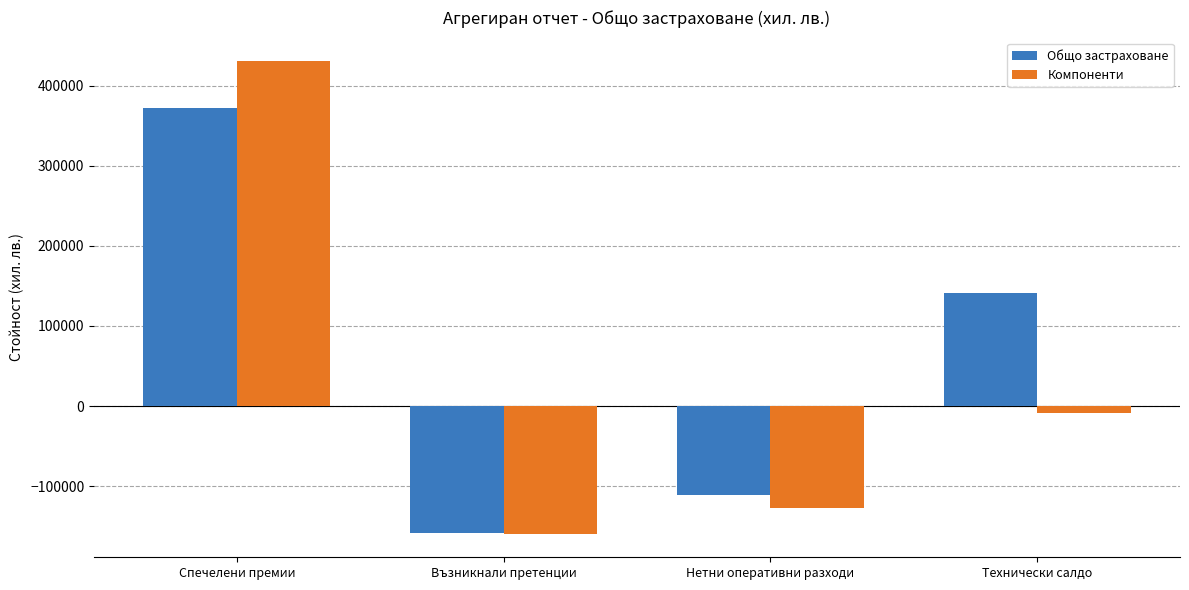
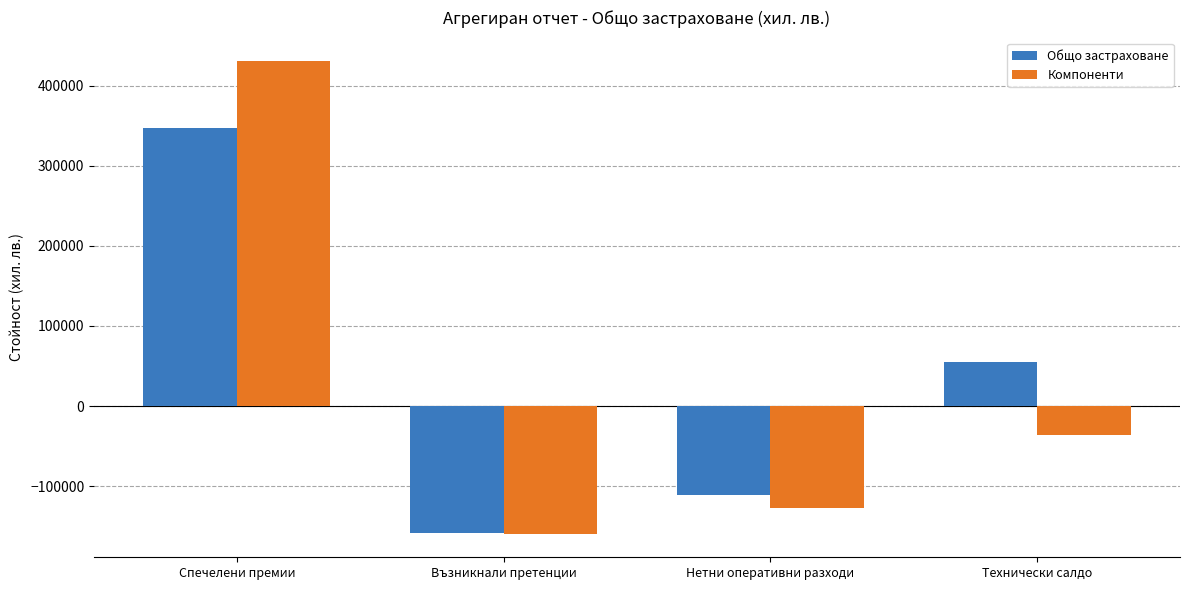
  {
    "Общо застраховане": {
-     "Спечелени премии": 370000,
+     "Спечелени премии": 350000,
      "Възникнали претенции": -160000,
      "Нетни оперативни разходи": -110000,
-     "Технически салдо": 140000
+     "Технически салдо": 60000
    },
    "Компоненти": {
      "Спечелени премии": 430000,
      "Възникнали претенции": -160000,
      "Нетни оперативни разходи": -130000,
-     "Технически салдо": -10000
+     "Технически салдо": -40000
    }
  }
